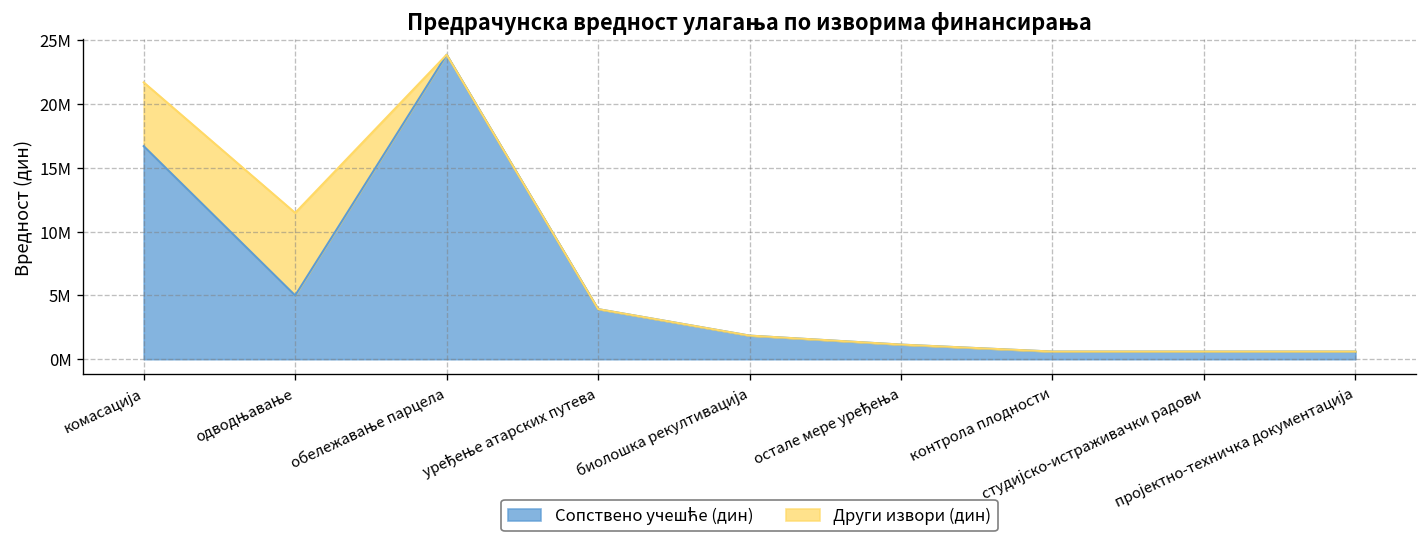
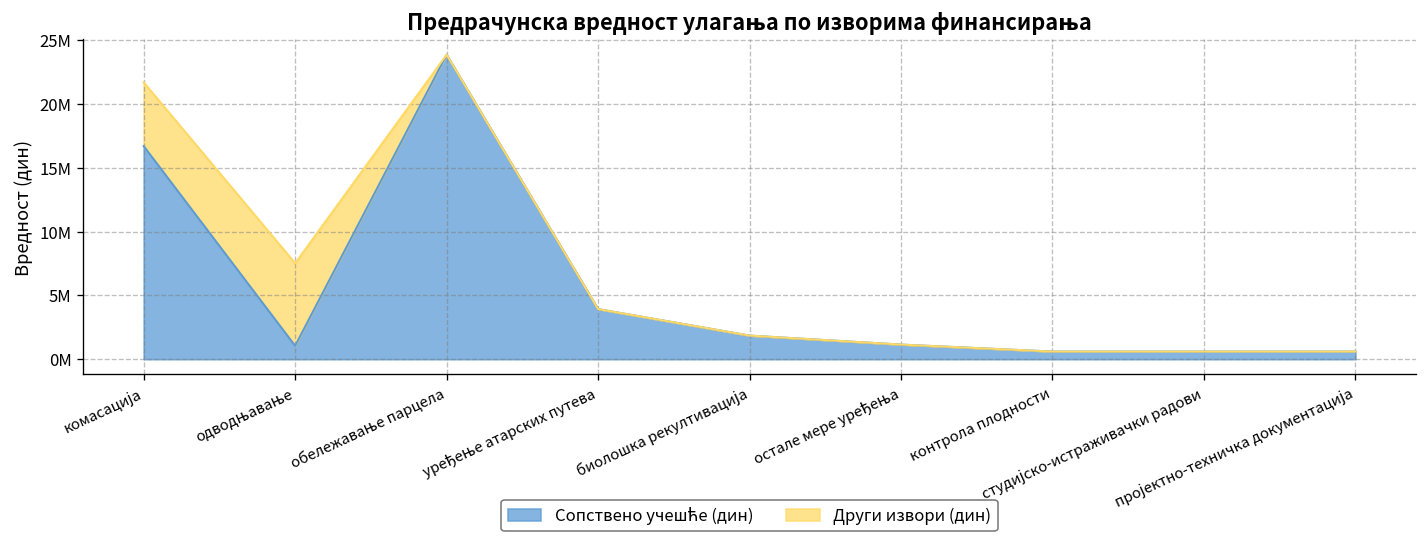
  {
    "Сопствено учешће (дин)": {
      "комасација": 16700000,
-     "одводњавање": 5000000
+     "одводњавање": 1000000
    },
    "Други извори (дин)": {
      "комасација": 5000000,
      "одводњавање": 6500000
    }
  }
